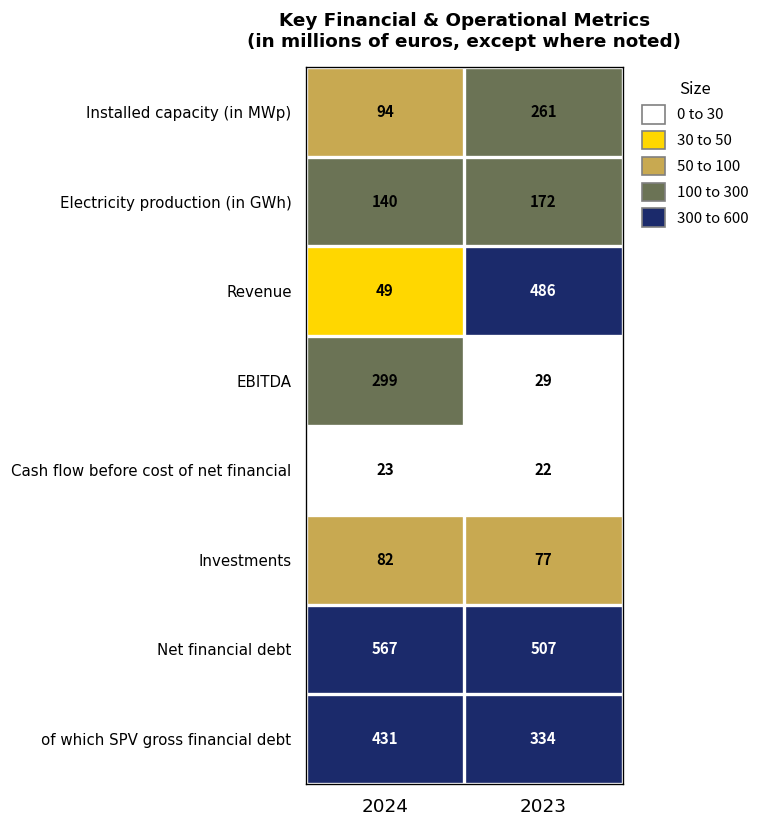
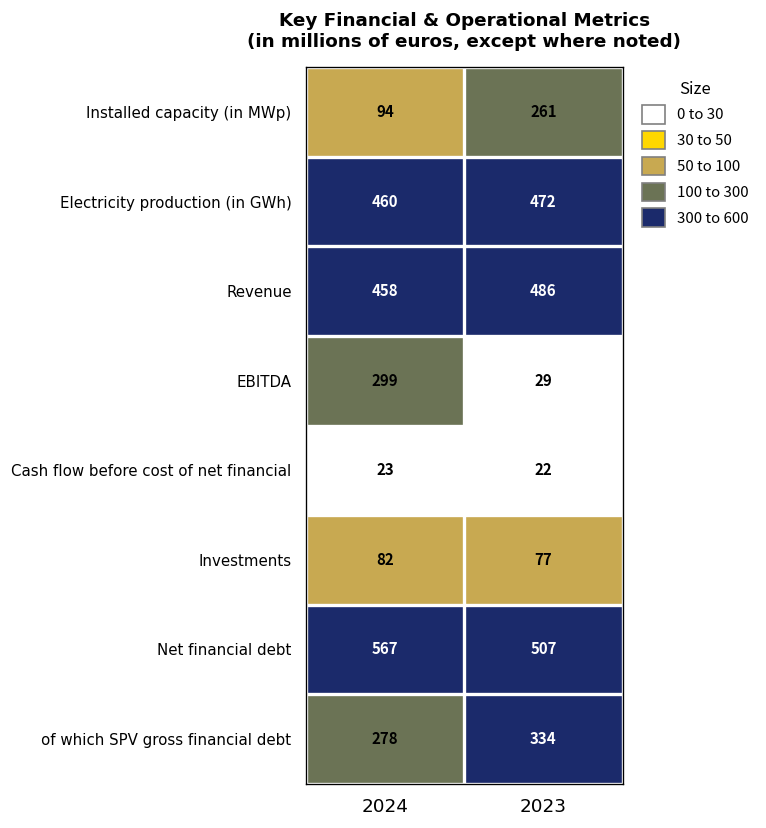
  {
    "Installed capacity (in MWp)": {
      "2024": 94,
      "2023": 261
    },
    "Electricity production (in GWh)": {
-     "2024": 140,
-     "2023": 172
+     "2024": 460,
+     "2023": 472
    },
    "Revenue": {
-     "2024": 49,
+     "2024": 458,
      "2023": 486
    },
    "EBITDA": {
      "2024": 299,
      "2023": 29
    },
    "Cash flow before cost of net financial": {
      "2024": 23,
      "2023": 22
    },
    "Investments": {
      "2024": 82,
      "2023": 77
    },
    "Net financial debt": {
      "2024": 567,
      "2023": 507
    },
    "of which SPV gross financial debt": {
-     "2024": 431,
+     "2024": 278,
      "2023": 334
    }
  }
